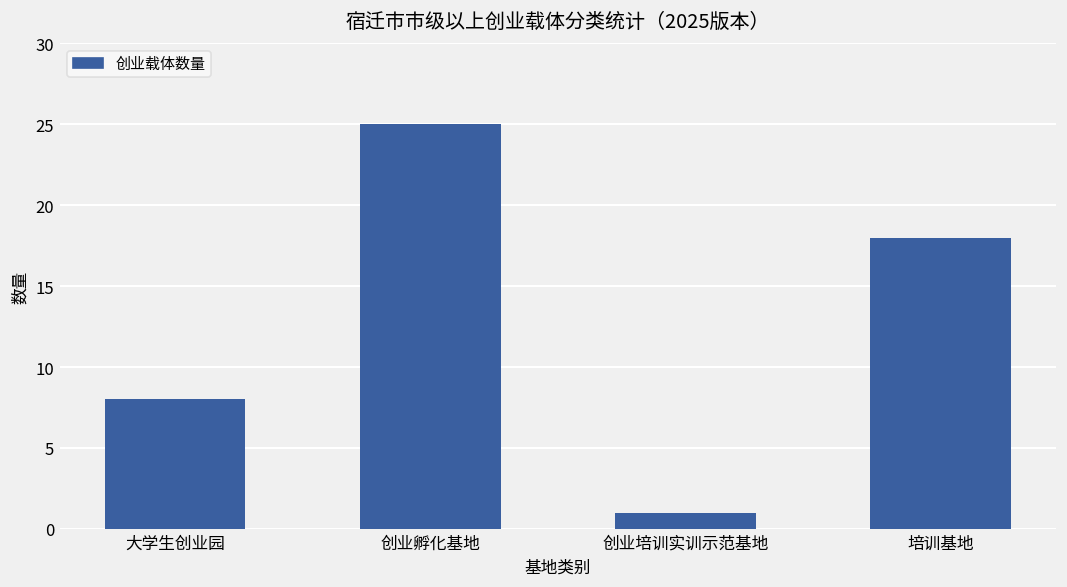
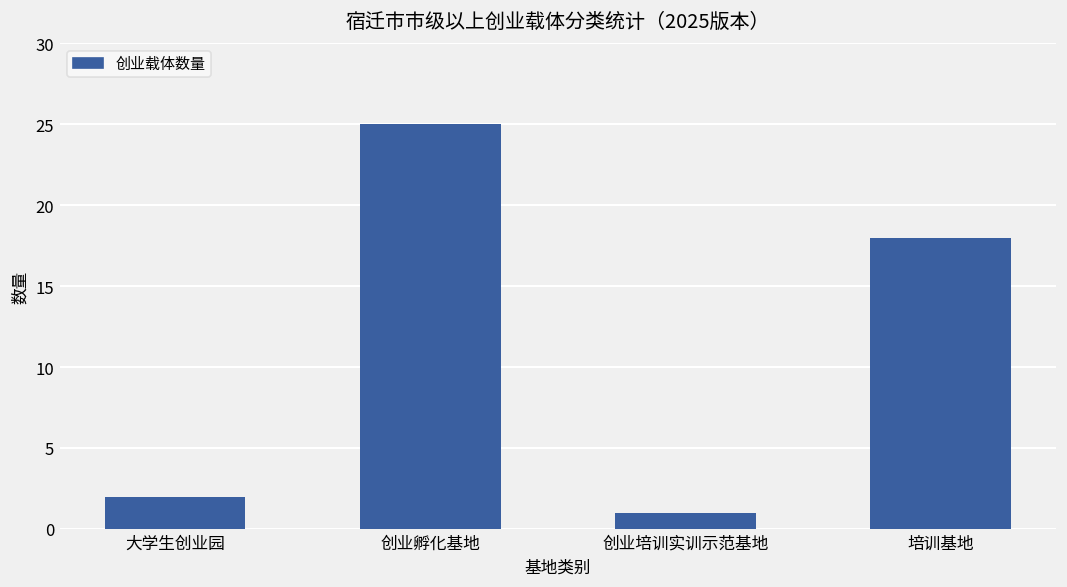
  {
-   "大学生创业园": 8,
+   "大学生创业园": 2,
    "创业孵化基地": 25,
    "创业培训实训示范基地": 1,
    "培训基地": 18
  }
